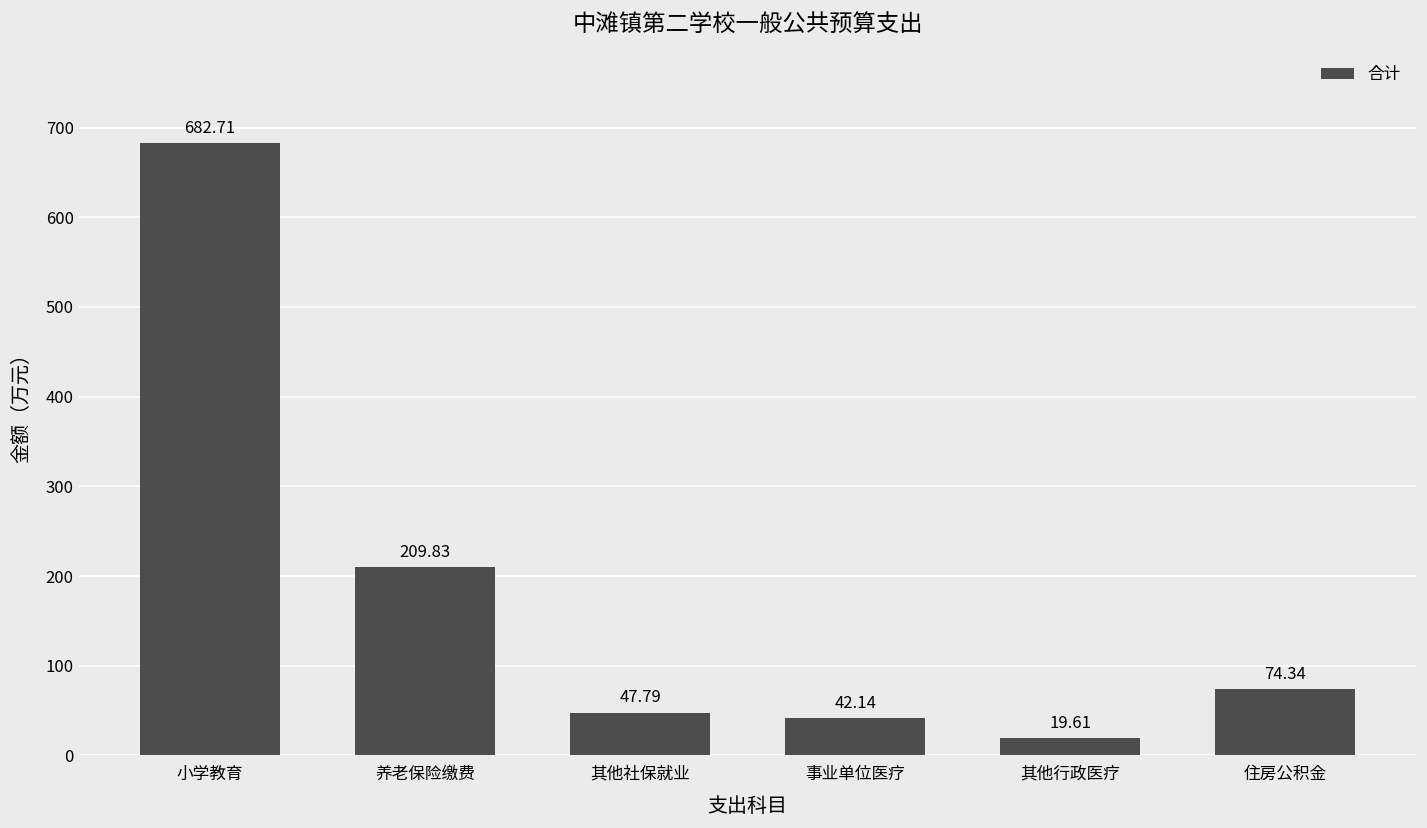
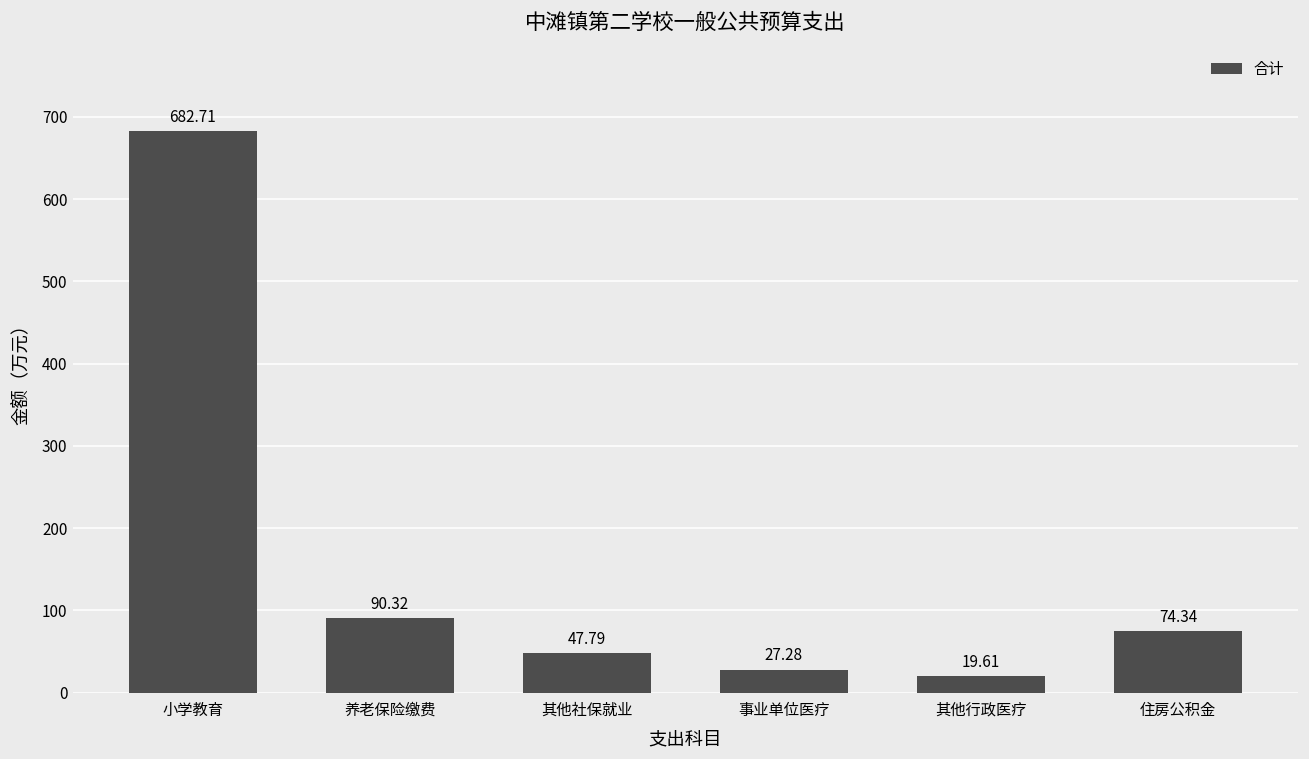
  {
    "小学教育": 682.71,
-   "养老保险缴费": 209.83,
+   "养老保险缴费": 90.32,
    "其他社保就业": 47.79,
-   "事业单位医疗": 42.14,
+   "事业单位医疗": 27.28,
    "其他行政医疗": 19.61,
    "住房公积金": 74.34
  }
